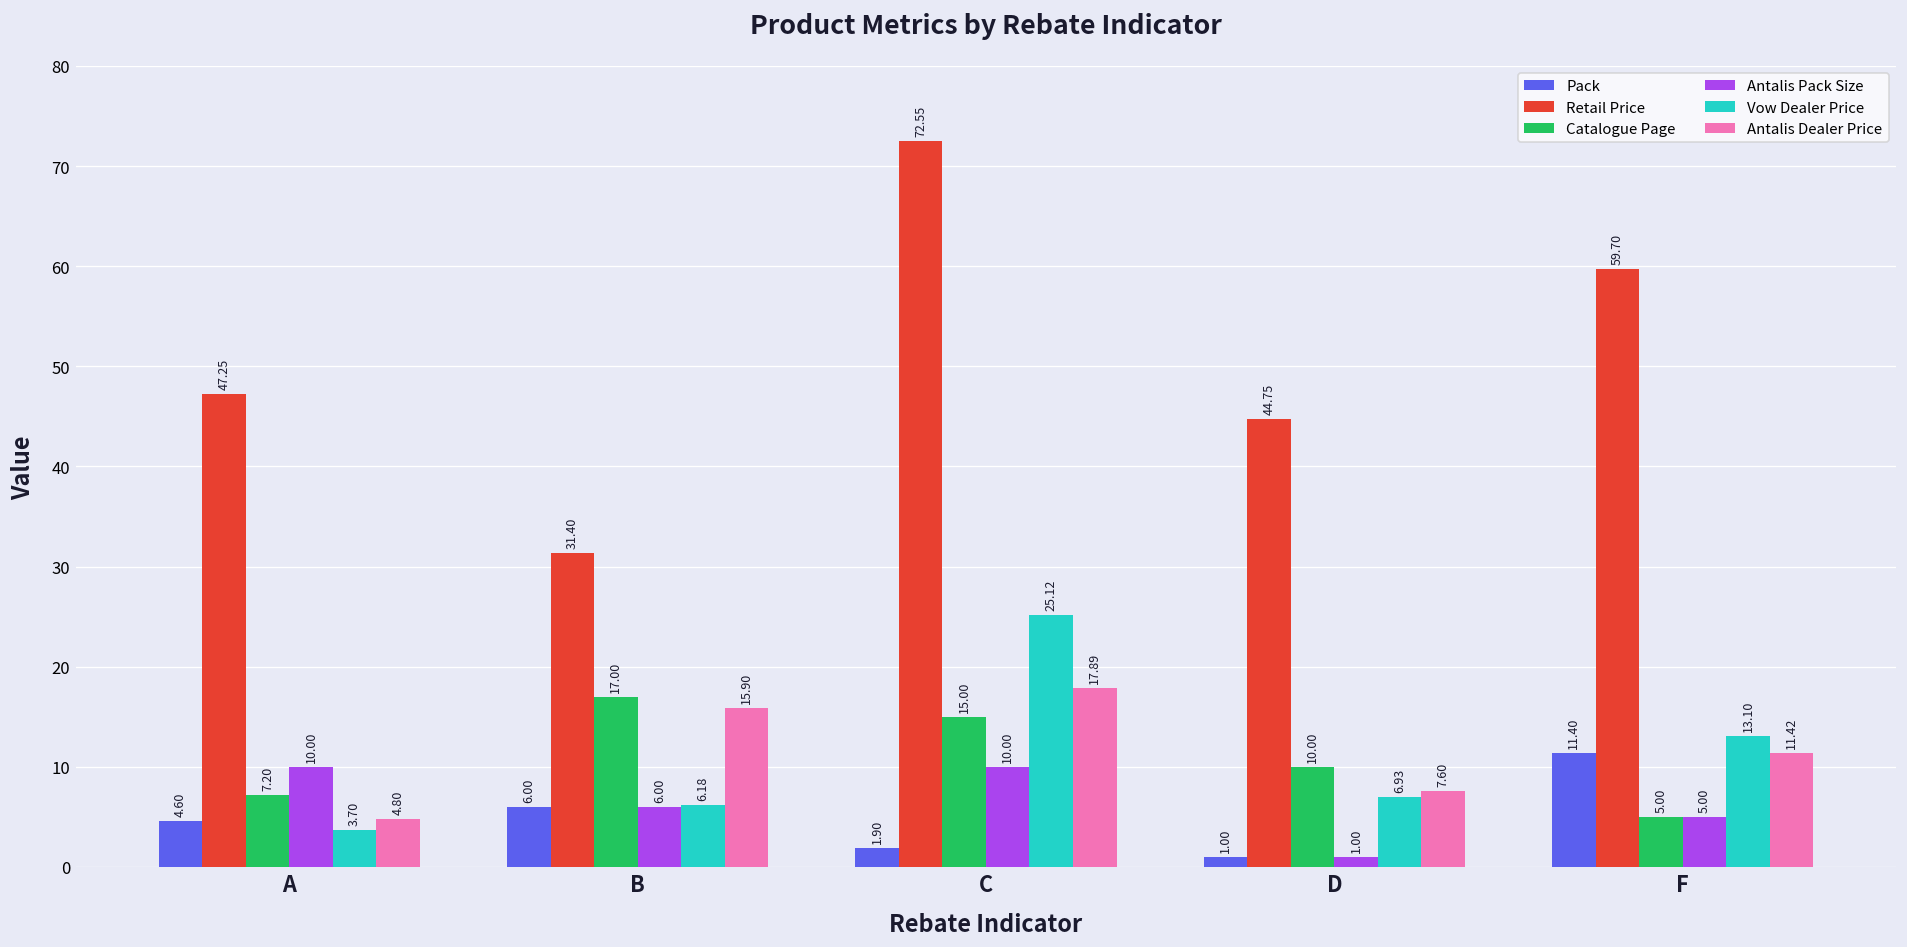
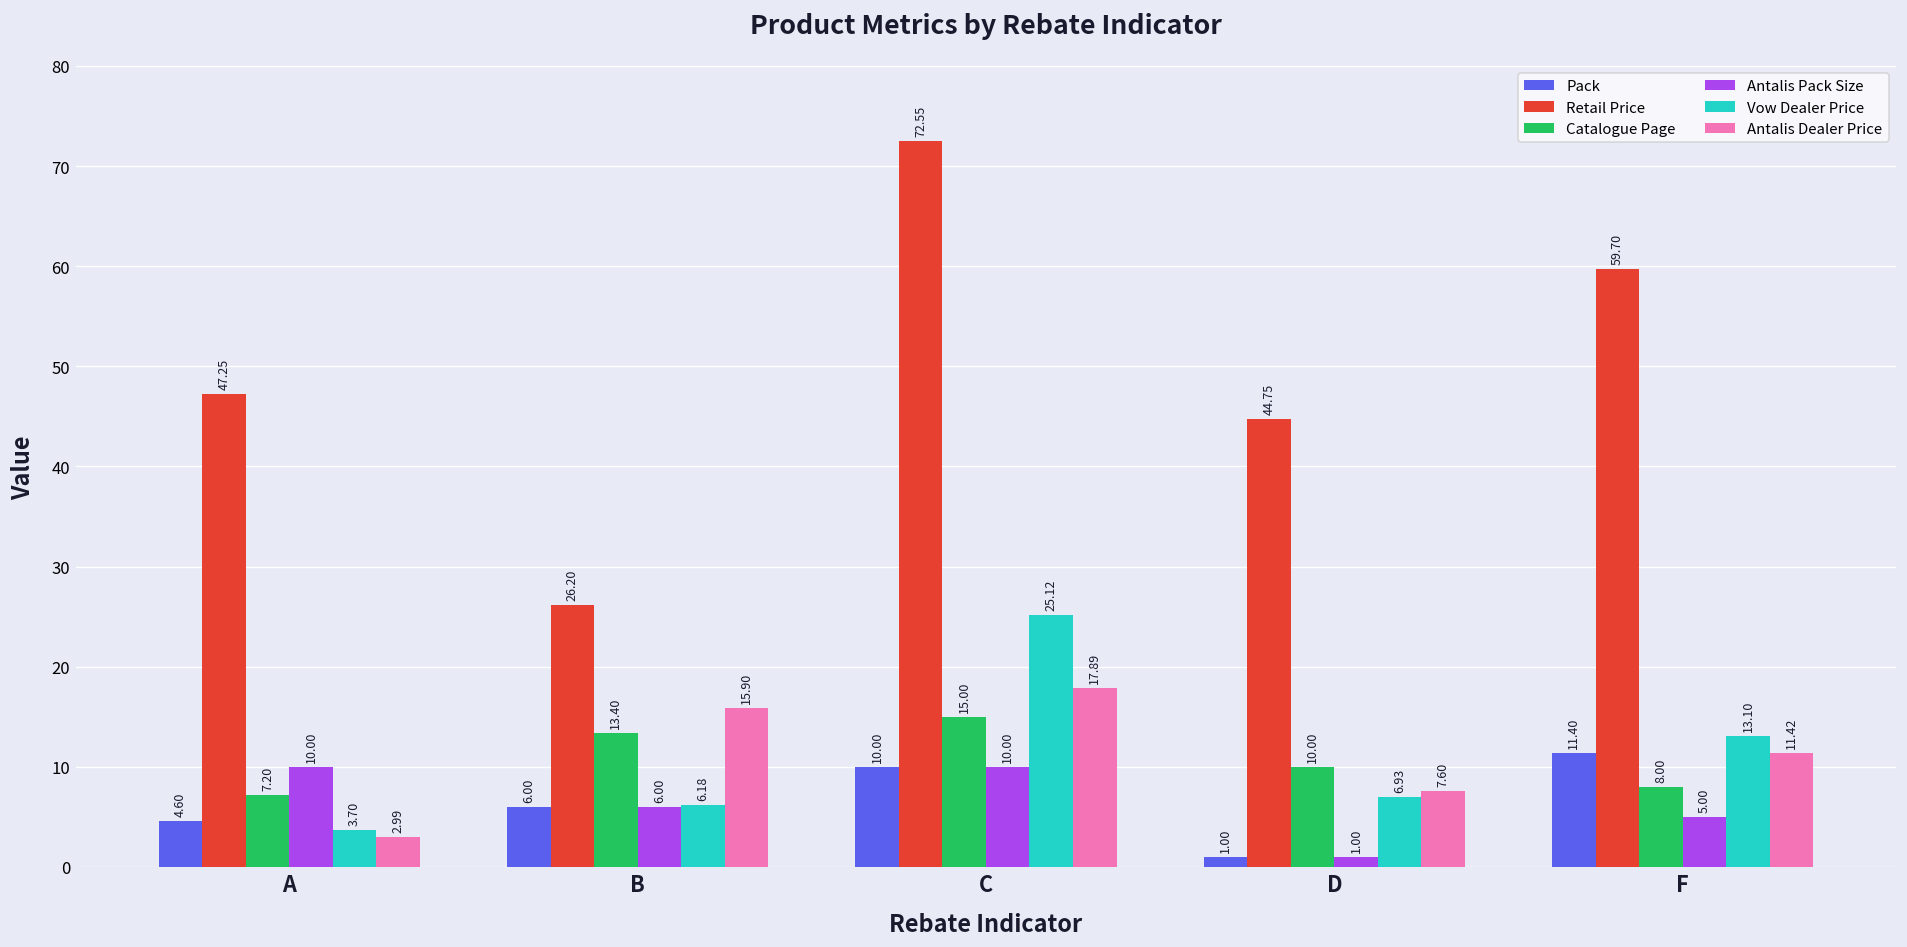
  {
    "Pack": {
      "A": 4.60,
      "B": 6.00,
-     "C": 1.90,
+     "C": 10.00,
      "D": 1.00,
      "F": 11.40
    },
    "Retail Price": {
      "A": 47.25,
-     "B": 31.40,
+     "B": 26.20,
      "C": 72.55,
      "D": 44.75,
      "F": 59.70
    },
    "Catalogue Page": {
      "A": 7.20,
-     "B": 17.00,
+     "B": 13.40,
      "C": 15.00,
      "D": 10.00,
-     "F": 5.00
+     "F": 8.00
    },
    "Antalis Pack Size": {
      "A": 10.00,
      "B": 6.00,
      "C": 10.00,
      "D": 1.00,
      "F": 5.00
    },
    "Vow Dealer Price": {
      "A": 3.70,
      "B": 6.18,
      "C": 25.12,
      "D": 6.93,
      "F": 13.10
    },
    "Antalis Dealer Price": {
-     "A": 4.80,
+     "A": 2.99,
      "B": 15.90,
      "C": 17.89,
      "D": 7.60,
      "F": 11.42
    }
  }
